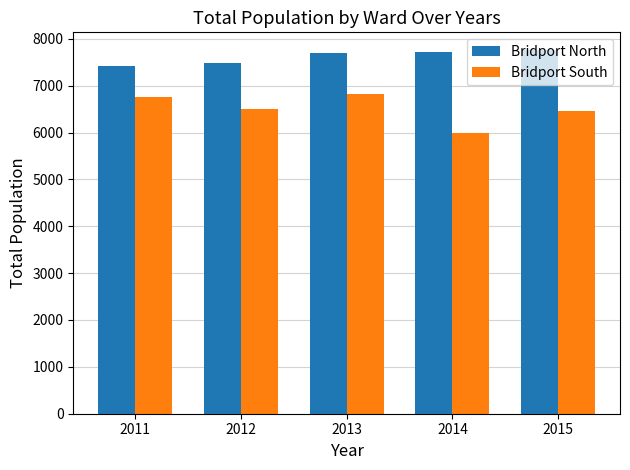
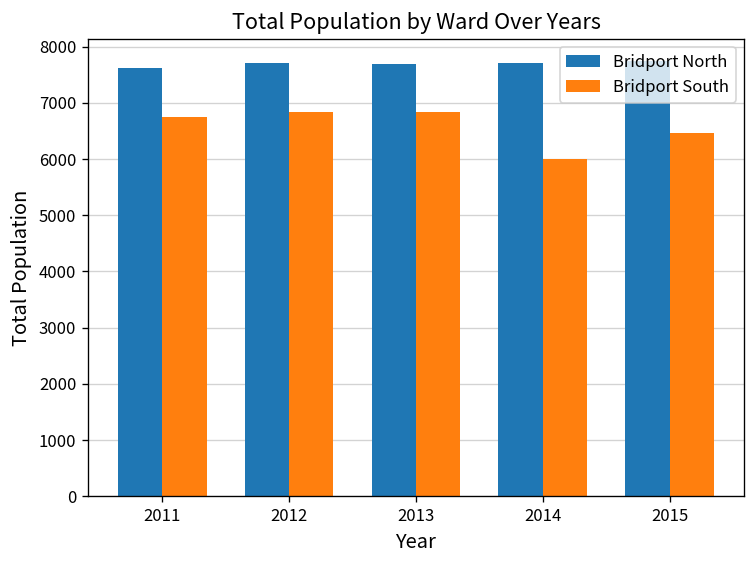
  {
    "Bridport North": {
-     "2011": 7400,
-     "2012": 7500,
+     "2011": 7600,
+     "2012": 7700,
      "2013": 7700,
      "2014": 7700
    },
    "Bridport South": {
      "2011": 6700,
-     "2012": 6500,
+     "2012": 6800,
      "2013": 6800,
      "2014": 6000,
      "2015": 6500
    }
  }
